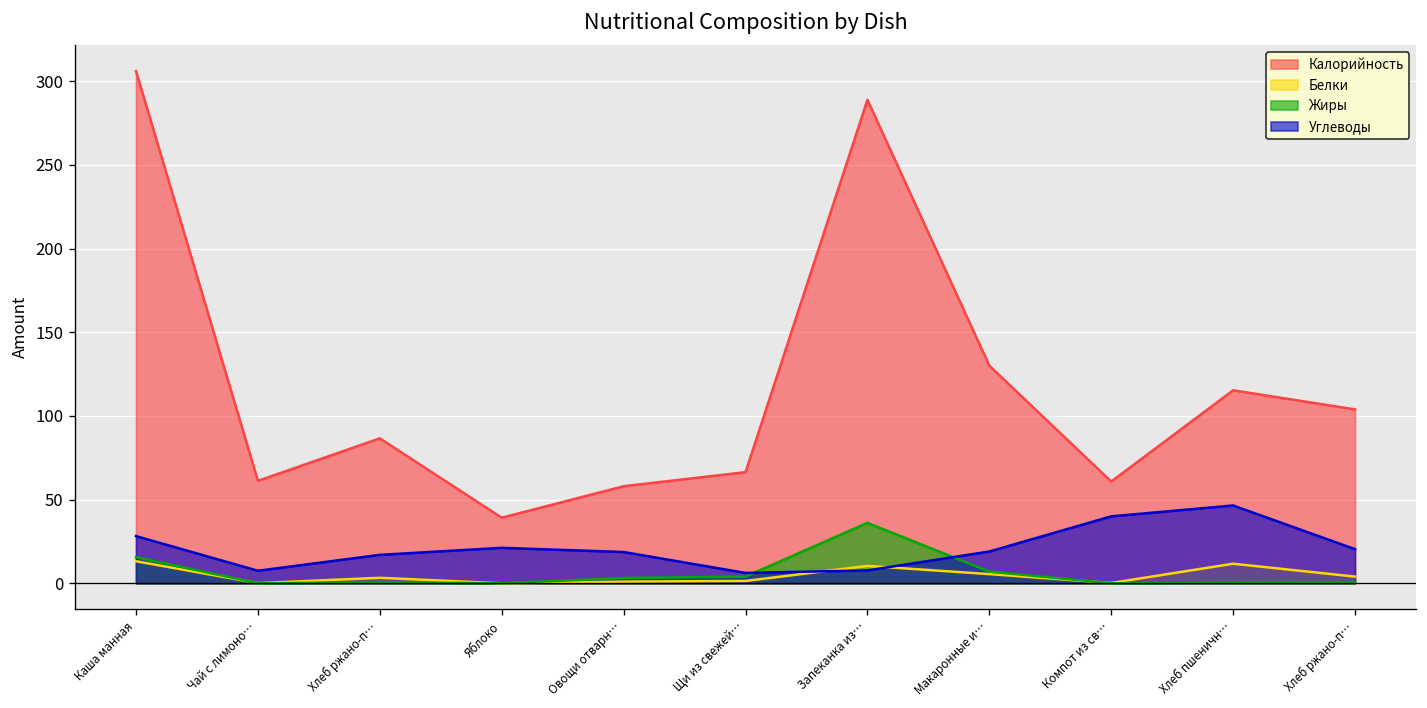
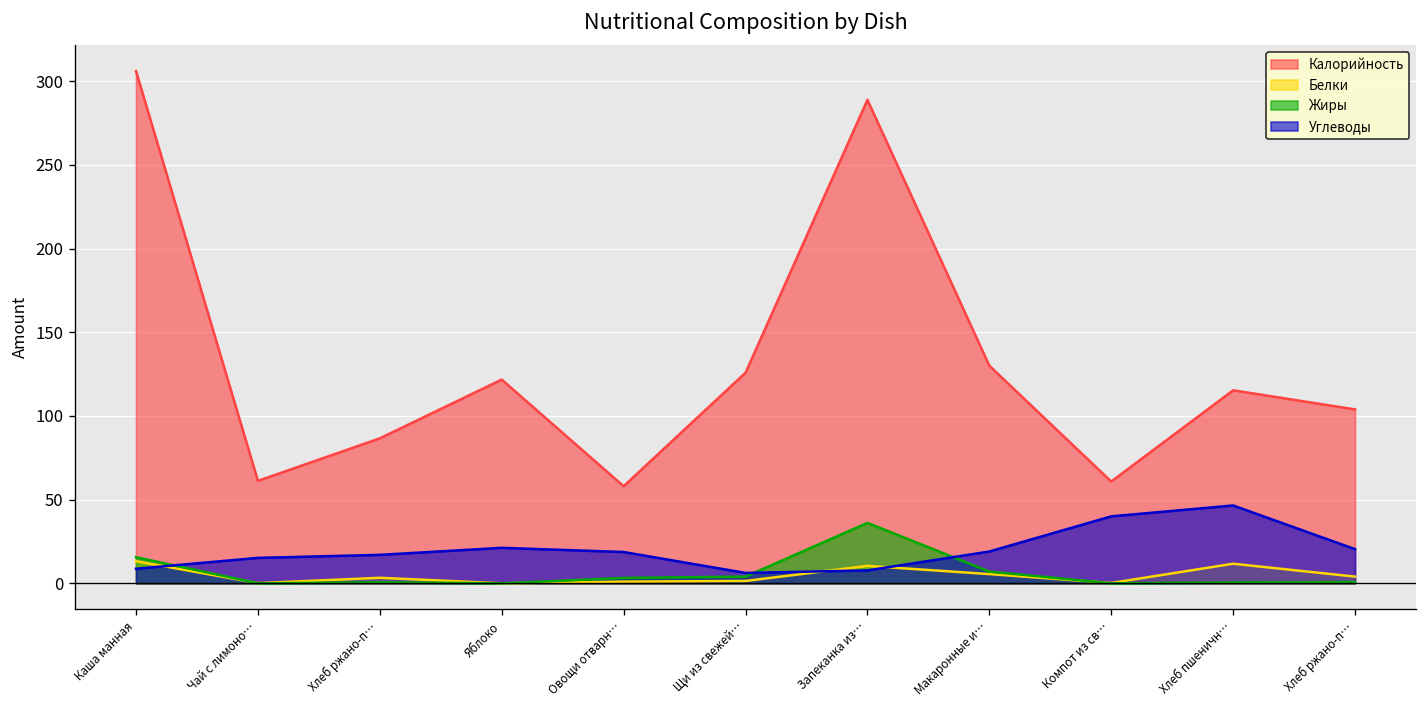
  {
    "Калорийность": {
      "Каша манная": 306,
      "Чай с лимоно…": 61,
-     "Яблоко": 39,
+     "Яблоко": 122,
      "Овощи отварн…": 58,
-     "Щи из свежей…": 66,
+     "Щи из свежей…": 126,
      "Запеканка из…": 289,
      "Макаронные и…": 130,
      "Компот из св…": 61,
      "Хлеб пшеничн…": 115
    },
    "Белки": {
      "Каша манная": 13,
      "Овощи отварн…": 1,
      "Щи из свежей…": 1,
      "Запеканка из…": 10,
      "Хлеб пшеничн…": 12
    },
    "Жиры": {
      "Каша манная": 16,
      "Овощи отварн…": 3,
      "Щи из свежей…": 4,
      "Запеканка из…": 36,
      "Хлеб пшеничн…": 1
    },
    "Углеводы": {
-     "Каша манная": 28,
-     "Чай с лимоно…": 8,
+     "Каша манная": 9,
+     "Чай с лимоно…": 15,
      "Яблоко": 21,
      "Овощи отварн…": 19,
      "Щи из свежей…": 6,
      "Запеканка из…": 8,
      "Макаронные и…": 19,
      "Компот из св…": 40,
      "Хлеб пшеничн…": 47
    }
  }
